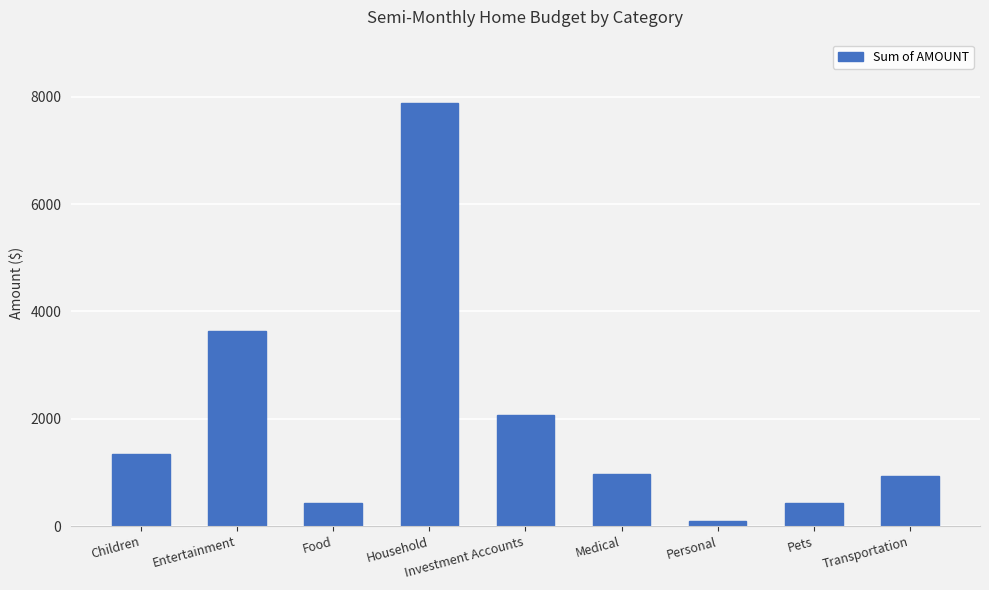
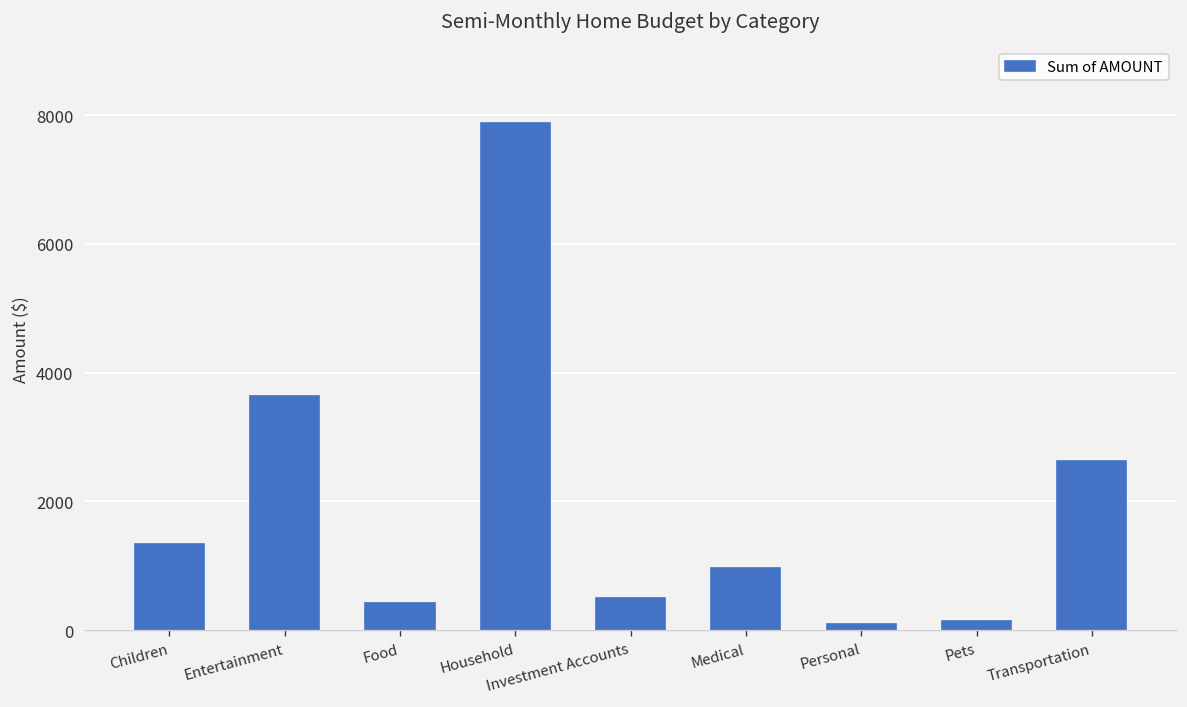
  {
    "Children": 1300,
    "Entertainment": 3600,
    "Food": 400,
    "Household": 7900,
-   "Investment Accounts": 2100,
+   "Investment Accounts": 500,
    "Medical": 1000,
    "Personal": 100,
-   "Pets": 400,
-   "Transportation": 900
+   "Pets": 200,
+   "Transportation": 2600
  }
